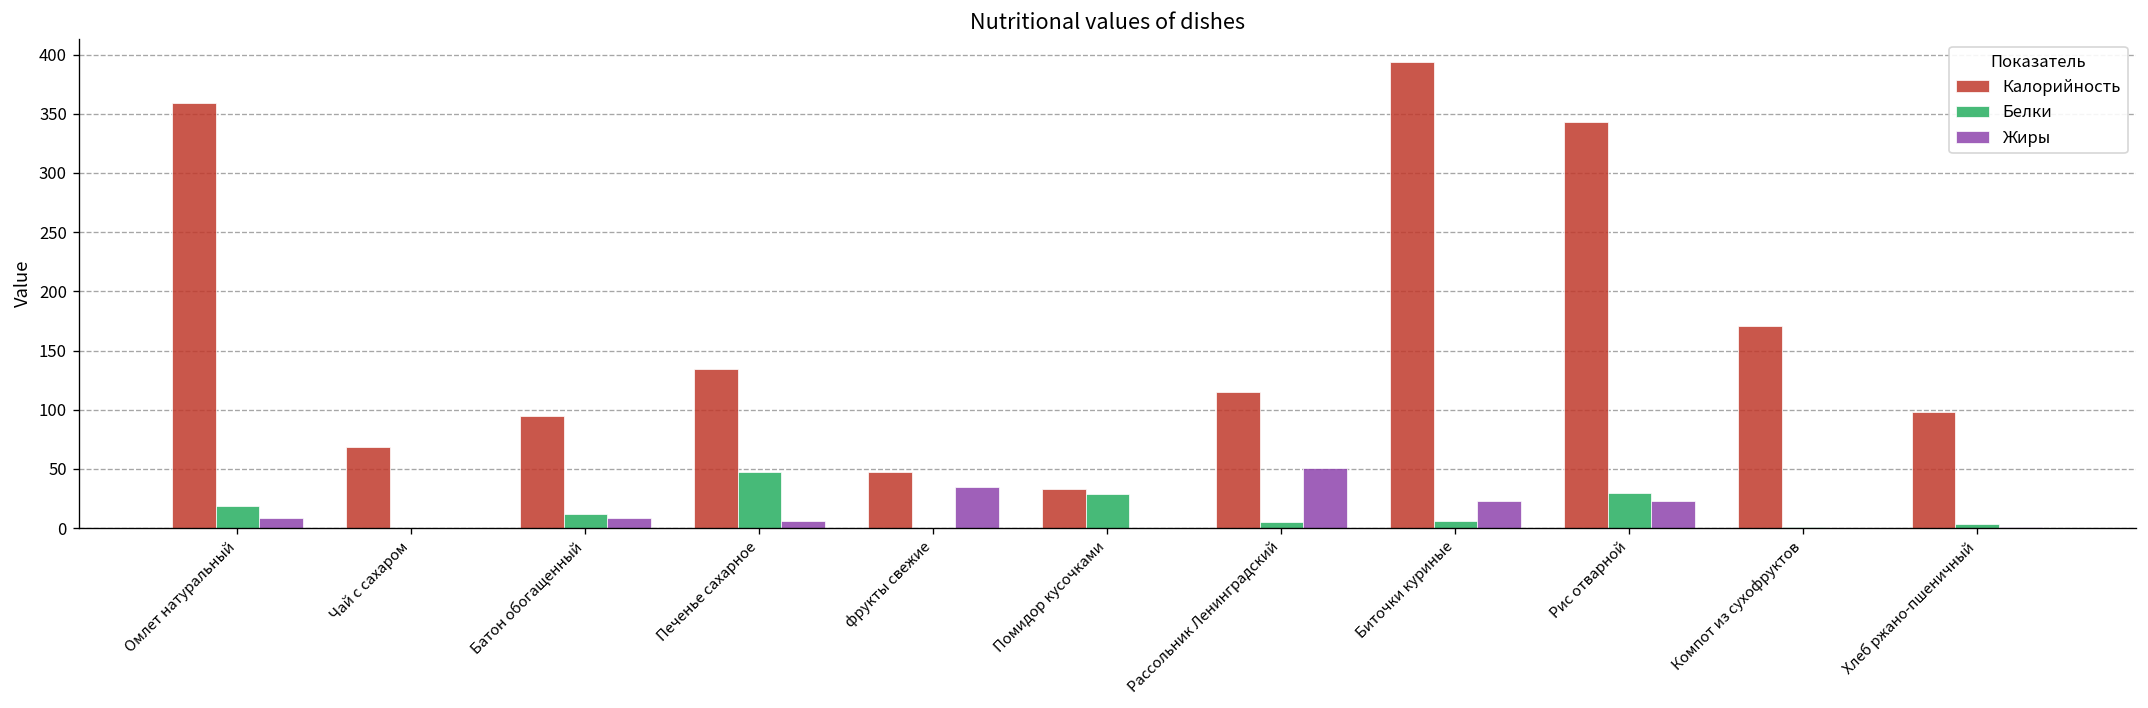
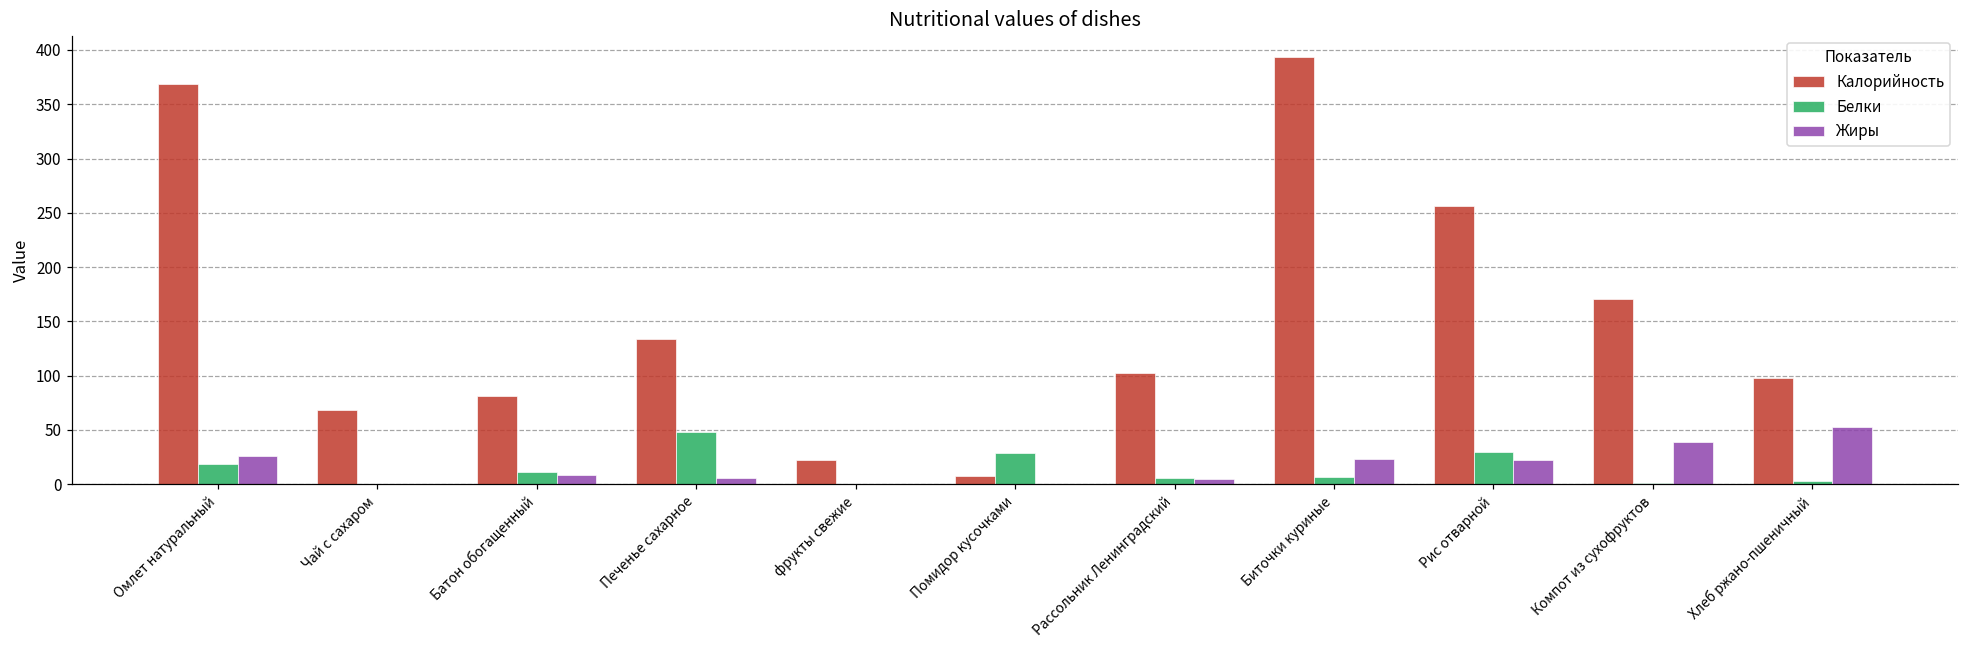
  {
    "Калорийность": {
-     "Омлет натуральный": 360,
+     "Омлет натуральный": 370,
      "Чай с сахаром": 70,
-     "Батон обогащенный": 90,
+     "Батон обогащенный": 80,
      "Печенье сахарное": 130,
-     "фрукты свежие": 50,
-     "Помидор кусочками": 30,
-     "Рассольник Ленинградский": 110,
+     "фрукты свежие": 20,
+     "Помидор кусочками": 10,
+     "Рассольник Ленинградский": 100,
      "Биточки куриные": 390,
-     "Рис отварной": 340,
+     "Рис отварной": 260,
      "Компот из сухофруктов": 170,
      "Хлеб ржано-пшеничный": 100
    },
    "Белки": {
      "Омлет натуральный": 20,
      "Чай с сахаром": 0,
      "Батон обогащенный": 10,
      "Печенье сахарное": 50,
      "Помидор кусочками": 30,
      "Рассольник Ленинградский": 10,
      "Биточки куриные": 10,
      "Рис отварной": 30,
      "Хлеб ржано-пшеничный": 0
    },
    "Жиры": {
-     "Омлет натуральный": 10,
+     "Омлет натуральный": 30,
      "Чай с сахаром": 0,
      "Батон обогащенный": 10,
      "Печенье сахарное": 10,
-     "фрукты свежие": 40,
+     "фрукты свежие": 0,
      "Помидор кусочками": 0,
-     "Рассольник Ленинградский": 50,
+     "Рассольник Ленинградский": 0,
      "Биточки куриные": 20,
      "Рис отварной": 20,
-     "Компот из сухофруктов": 0,
-     "Хлеб ржано-пшеничный": 0
+     "Компот из сухофруктов": 40,
+     "Хлеб ржано-пшеничный": 50
    }
  }
